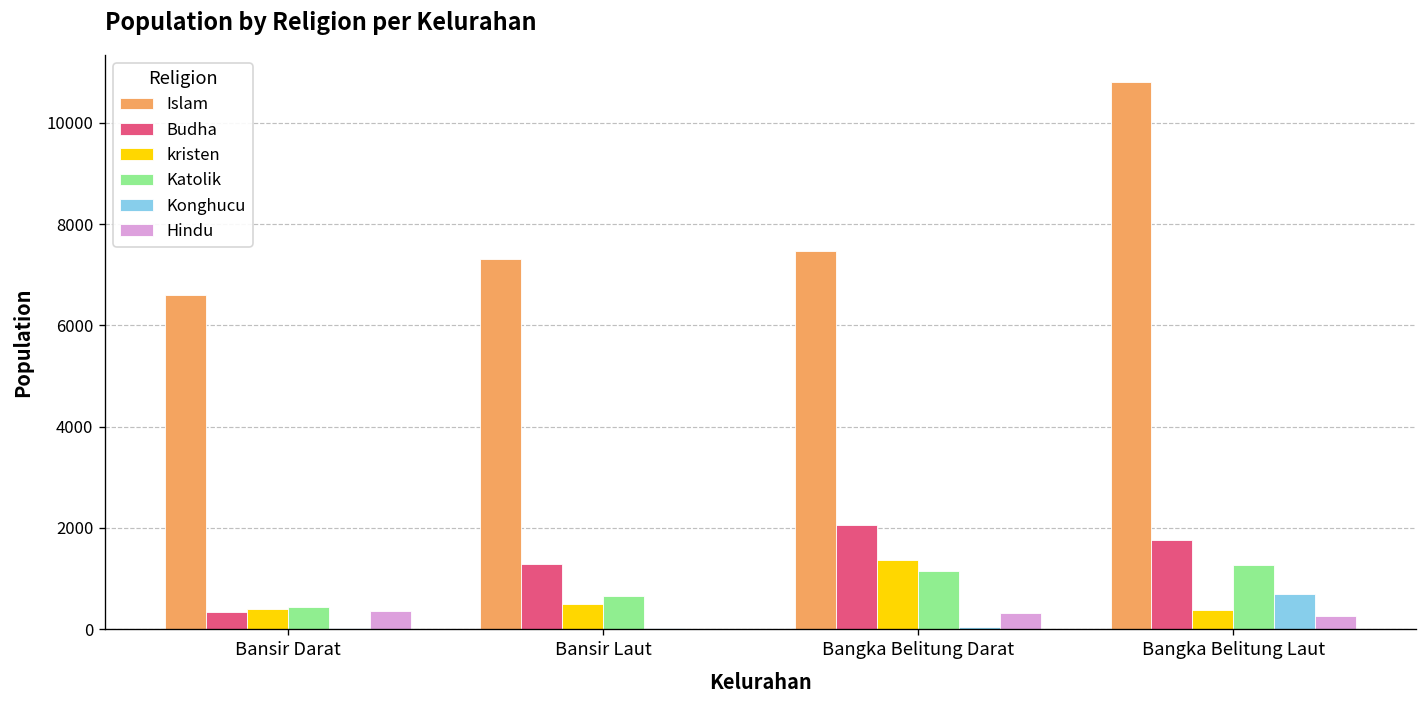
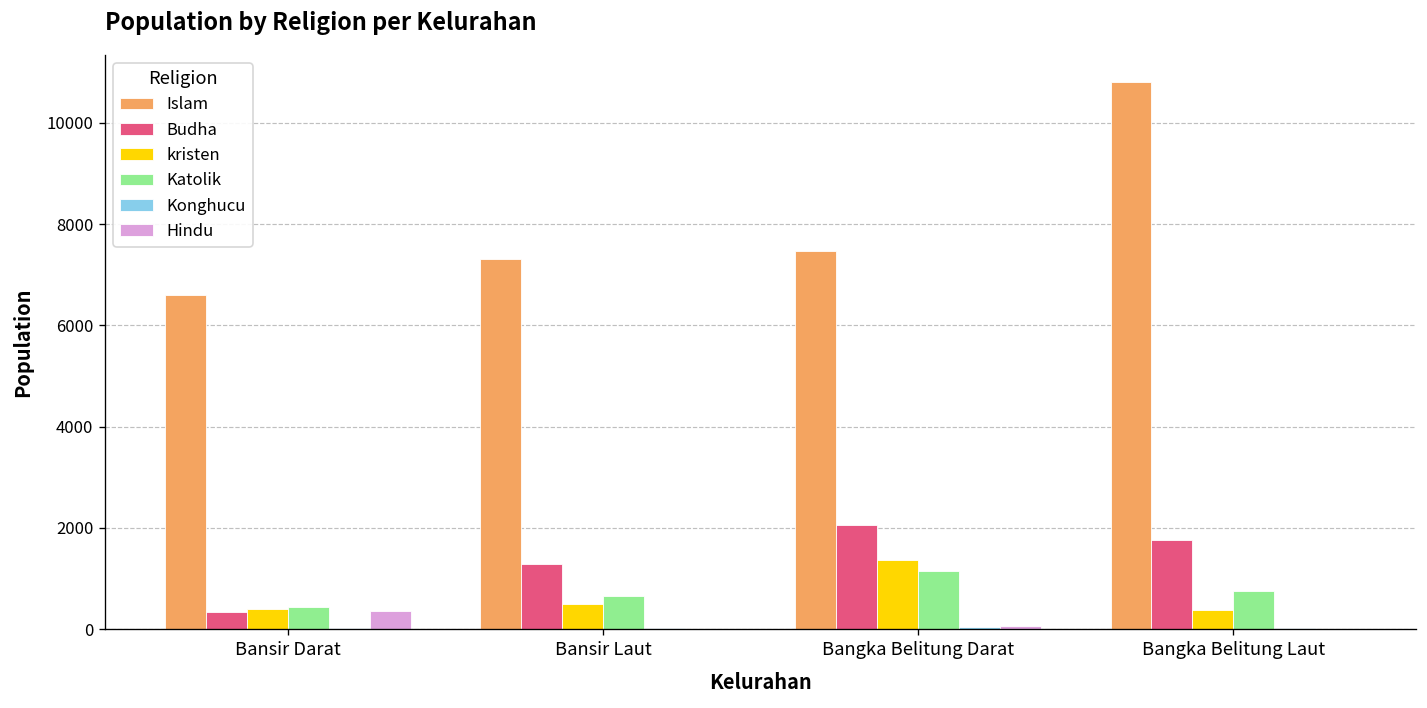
  {
    "Islam": {
      "Bansir Darat": 6600,
      "Bansir Laut": 7300,
      "Bangka Belitung Darat": 7500,
      "Bangka Belitung Laut": 10800
    },
    "Budha": {
      "Bansir Darat": 300,
      "Bansir Laut": 1300,
      "Bangka Belitung Darat": 2100,
      "Bangka Belitung Laut": 1800
    },
    "kristen": {
      "Bansir Darat": 400,
      "Bansir Laut": 500,
      "Bangka Belitung Darat": 1400,
      "Bangka Belitung Laut": 400
    },
    "Katolik": {
      "Bansir Darat": 400,
      "Bansir Laut": 600,
      "Bangka Belitung Darat": 1100,
-     "Bangka Belitung Laut": 1300
+     "Bangka Belitung Laut": 800
    },
    "Konghucu": {
-     "Bangka Belitung Laut": 700
+     "Bangka Belitung Laut": 0
    },
    "Hindu": {
      "Bansir Darat": 300,
-     "Bangka Belitung Darat": 300,
-     "Bangka Belitung Laut": 300
+     "Bangka Belitung Darat": 100,
+     "Bangka Belitung Laut": 0
    }
  }
